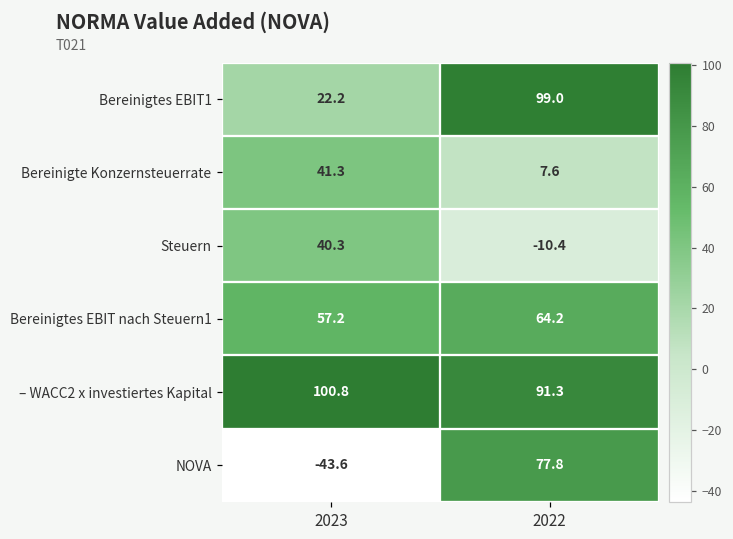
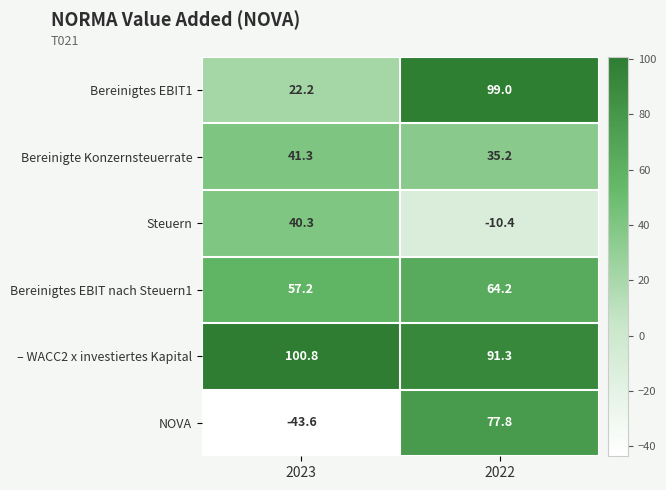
  {
    "Bereinigtes EBIT1": {
      "2023": 22.2,
      "2022": 99.0
    },
    "Bereinigte Konzernsteuerrate": {
      "2023": 41.3,
-     "2022": 7.6
+     "2022": 35.2
    },
    "Steuern": {
      "2023": 40.3,
      "2022": -10.4
    },
    "Bereinigtes EBIT nach Steuern1": {
      "2023": 57.2,
      "2022": 64.2
    },
    "– WACC2 x investiertes Kapital": {
      "2023": 100.8,
      "2022": 91.3
    },
    "NOVA": {
      "2023": -43.6,
      "2022": 77.8
    }
  }
